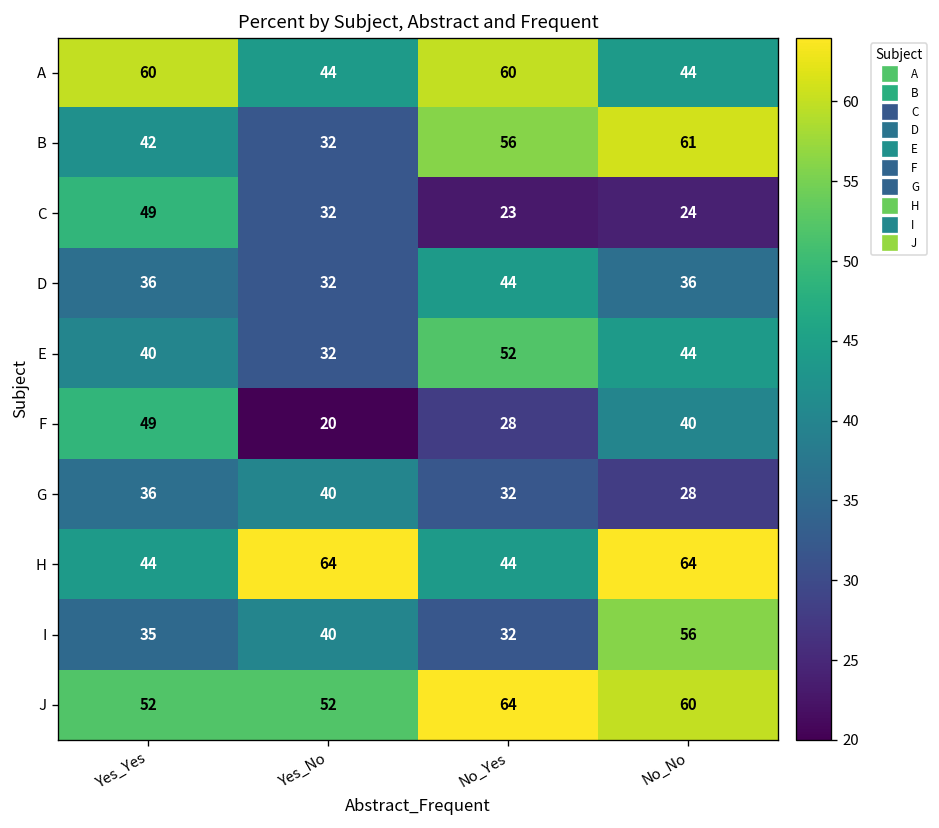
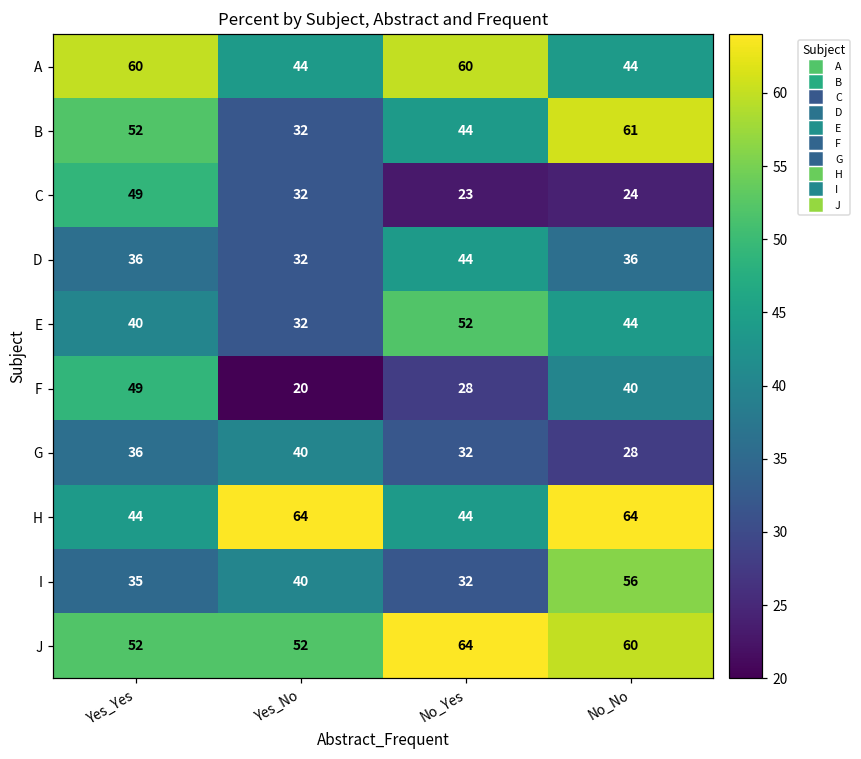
  {
    "A": {
      "Yes_Yes": 60,
      "Yes_No": 44,
      "No_Yes": 60,
      "No_No": 44
    },
    "B": {
-     "Yes_Yes": 42,
+     "Yes_Yes": 52,
      "Yes_No": 32,
-     "No_Yes": 56,
+     "No_Yes": 44,
      "No_No": 61
    },
    "C": {
      "Yes_Yes": 49,
      "Yes_No": 32,
      "No_Yes": 23,
      "No_No": 24
    },
    "D": {
      "Yes_Yes": 36,
      "Yes_No": 32,
      "No_Yes": 44,
      "No_No": 36
    },
    "E": {
      "Yes_Yes": 40,
      "Yes_No": 32,
      "No_Yes": 52,
      "No_No": 44
    },
    "F": {
      "Yes_Yes": 49,
      "Yes_No": 20,
      "No_Yes": 28,
      "No_No": 40
    },
    "G": {
      "Yes_Yes": 36,
      "Yes_No": 40,
      "No_Yes": 32,
      "No_No": 28
    },
    "H": {
      "Yes_Yes": 44,
      "Yes_No": 64,
      "No_Yes": 44,
      "No_No": 64
    },
    "I": {
      "Yes_Yes": 35,
      "Yes_No": 40,
      "No_Yes": 32,
      "No_No": 56
    },
    "J": {
      "Yes_Yes": 52,
      "Yes_No": 52,
      "No_Yes": 64,
      "No_No": 60
    }
  }
